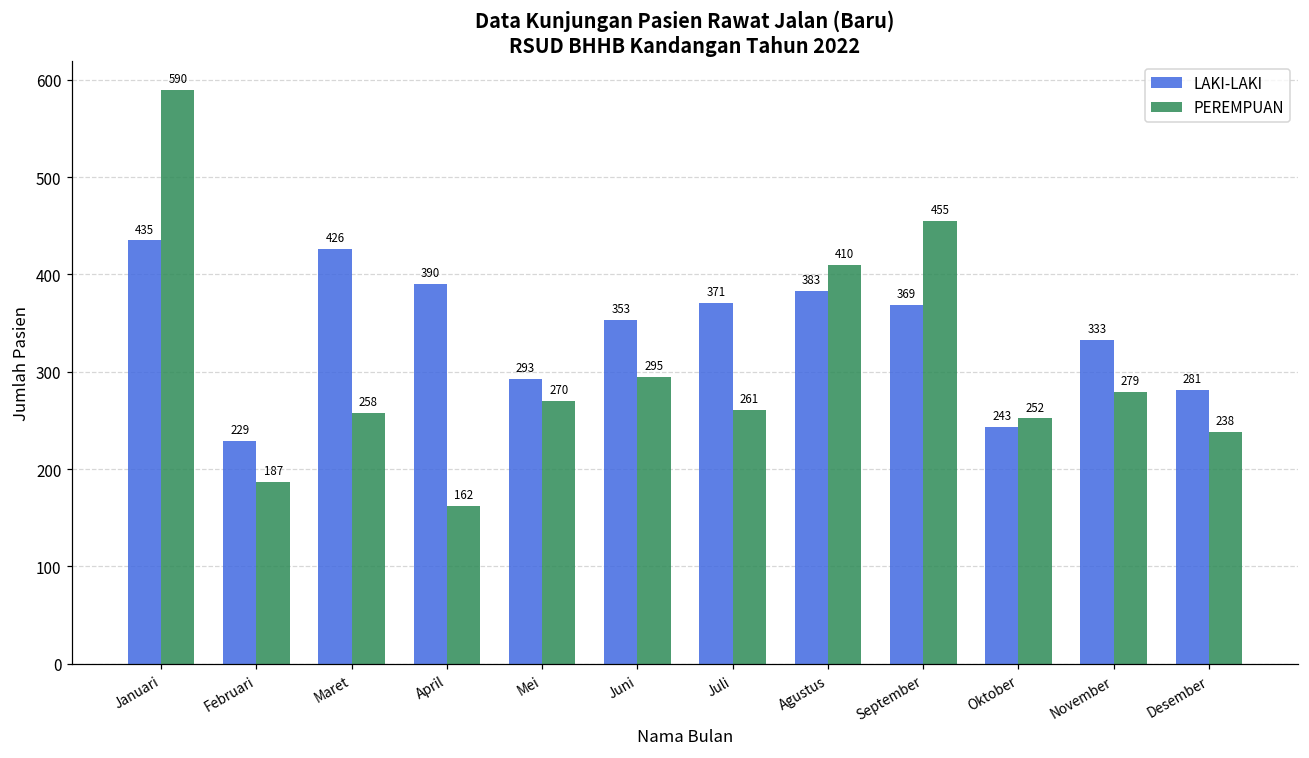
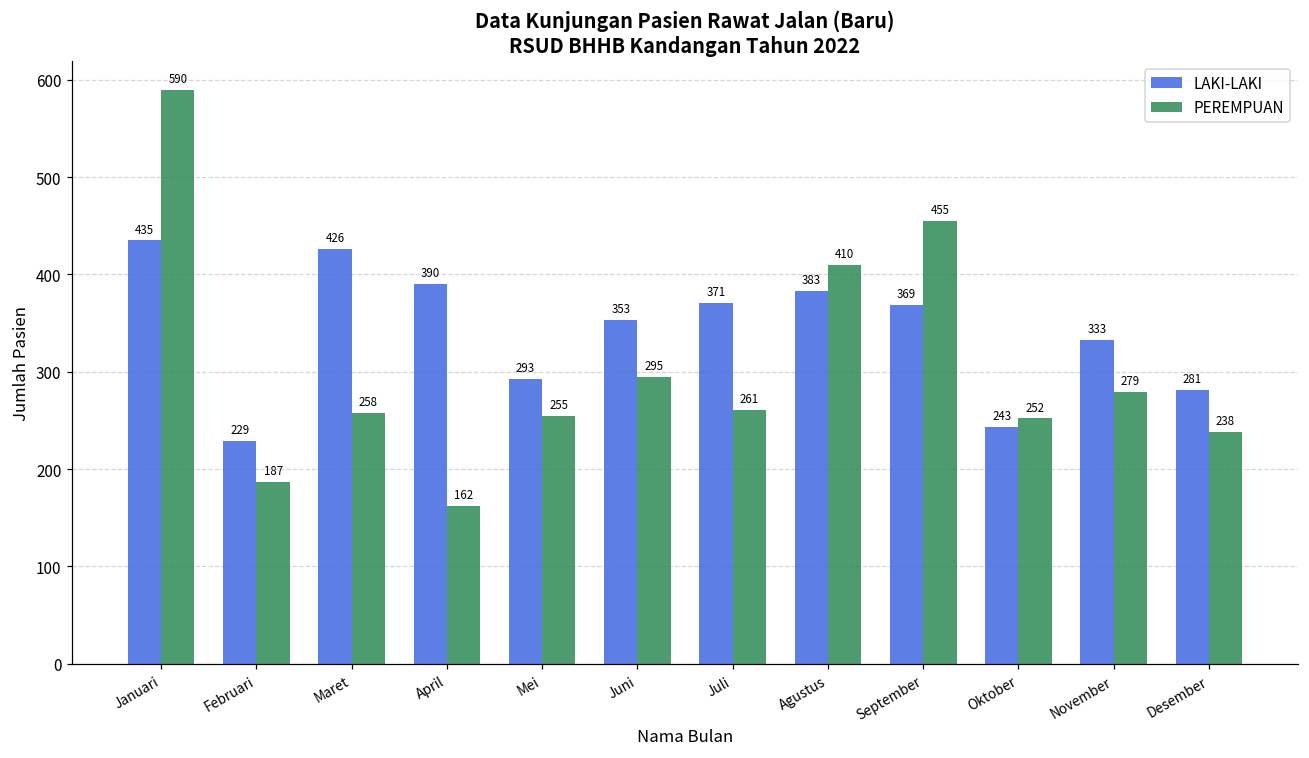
  {
    "LAKI-LAKI": {
      "Januari": 435,
      "Februari": 229,
      "Maret": 426,
      "April": 390,
      "Mei": 293,
      "Juni": 353,
      "Juli": 371,
      "Agustus": 383,
      "September": 369,
      "Oktober": 243,
      "November": 333,
      "Desember": 281
    },
    "PEREMPUAN": {
      "Januari": 590,
      "Februari": 187,
      "Maret": 258,
      "April": 162,
-     "Mei": 270,
+     "Mei": 255,
      "Juni": 295,
      "Juli": 261,
      "Agustus": 410,
      "September": 455,
      "Oktober": 252,
      "November": 279,
      "Desember": 238
    }
  }
